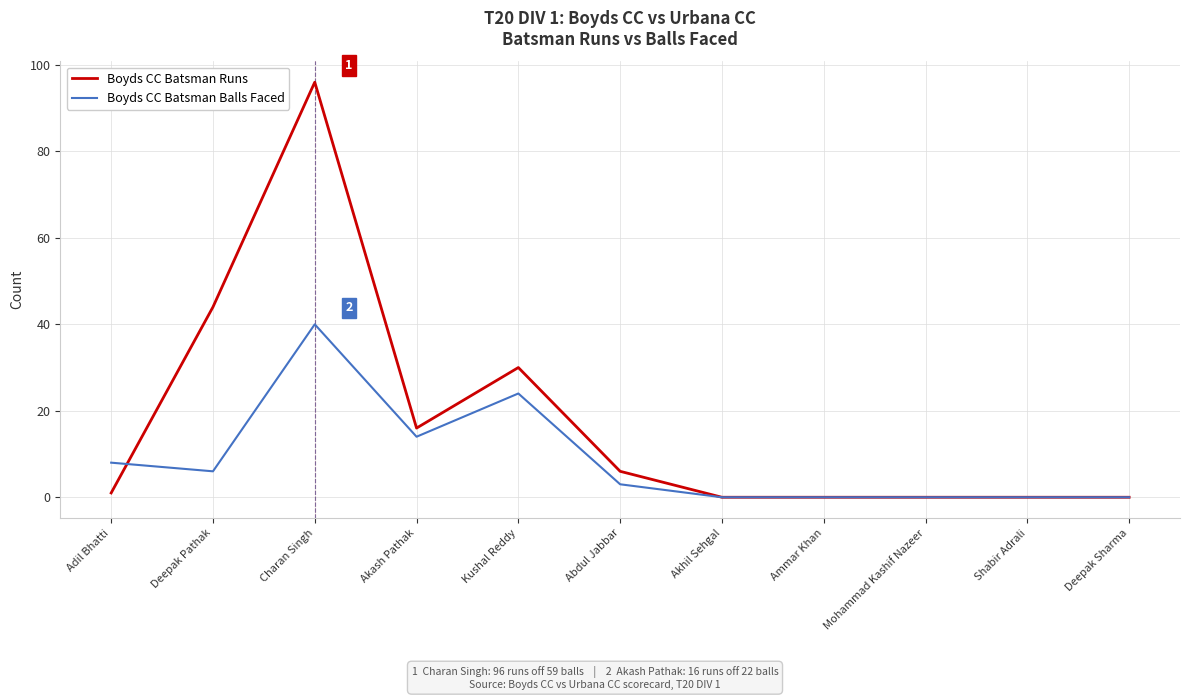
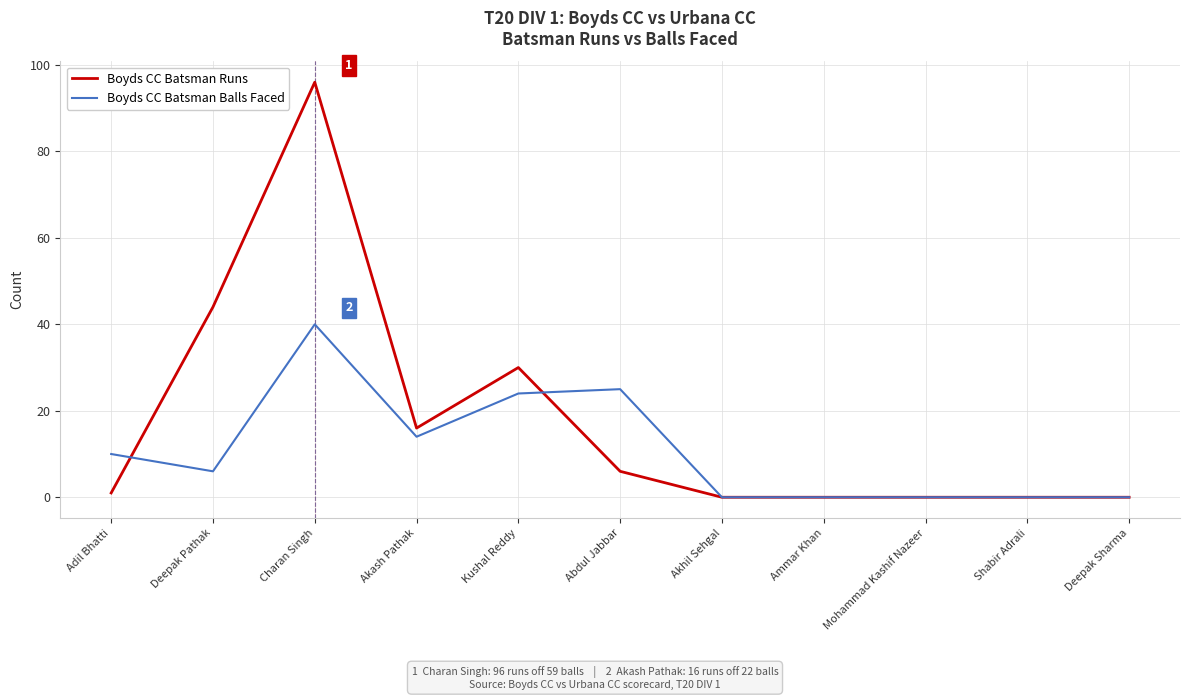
  {
    "Boyds CC Batsman Runs": {
      "Adil Bhatti": 1,
      "Deepak Pathak": 44,
      "Charan Singh": 96,
      "Akash Pathak": 16,
      "Kushal Reddy": 30,
      "Abdul Jabbar": 6
    },
    "Boyds CC Batsman Balls Faced": {
-     "Adil Bhatti": 8,
+     "Adil Bhatti": 10,
      "Deepak Pathak": 6,
      "Charan Singh": 40,
      "Akash Pathak": 14,
      "Kushal Reddy": 24,
-     "Abdul Jabbar": 3
+     "Abdul Jabbar": 25
    }
  }
